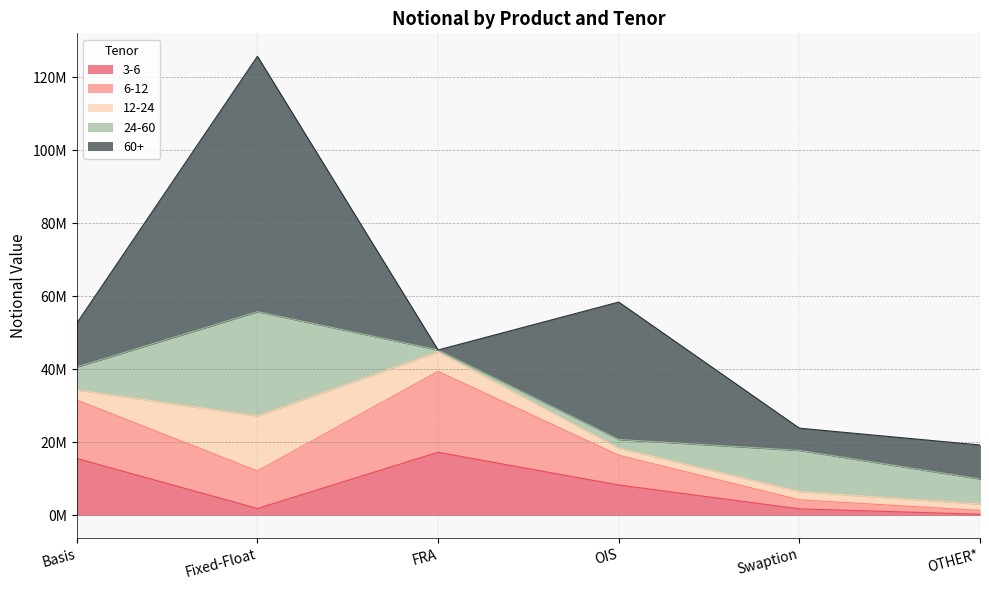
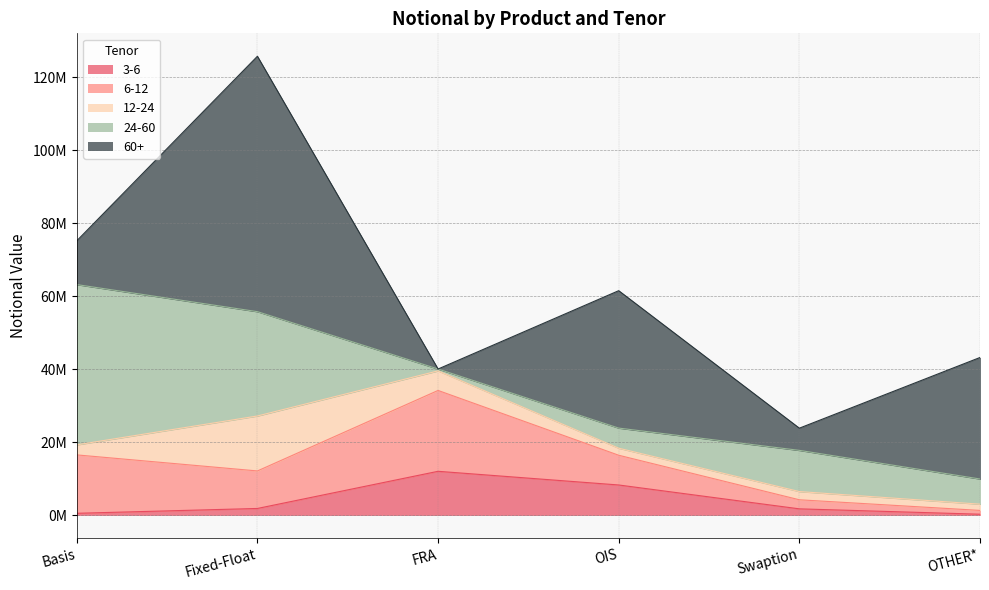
  {
    "3-6": {
-     "Basis": 16000000,
+     "Basis": 0,
      "Fixed-Float": 2000000,
-     "FRA": 17000000,
+     "FRA": 12000000,
      "OIS": 8000000,
      "Swaption": 2000000,
      "OTHER*": 0
    },
    "6-12": {
      "Basis": 16000000,
      "Fixed-Float": 10000000,
      "FRA": 22000000,
      "OIS": 8000000,
      "Swaption": 2000000,
      "OTHER*": 1000000
    },
    "12-24": {
      "Basis": 3000000,
      "Fixed-Float": 15000000,
      "OIS": 2000000,
      "Swaption": 2000000,
      "OTHER*": 2000000
    },
    "24-60": {
-     "Basis": 6000000,
+     "Basis": 44000000,
      "Fixed-Float": 29000000,
-     "OIS": 2000000,
+     "OIS": 6000000,
      "Swaption": 11000000,
      "OTHER*": 7000000
    },
    "60+": {
      "Basis": 12000000,
      "Fixed-Float": 70000000,
      "OIS": 38000000,
      "Swaption": 6000000,
-     "OTHER*": 9000000
+     "OTHER*": 33000000
    }
  }
